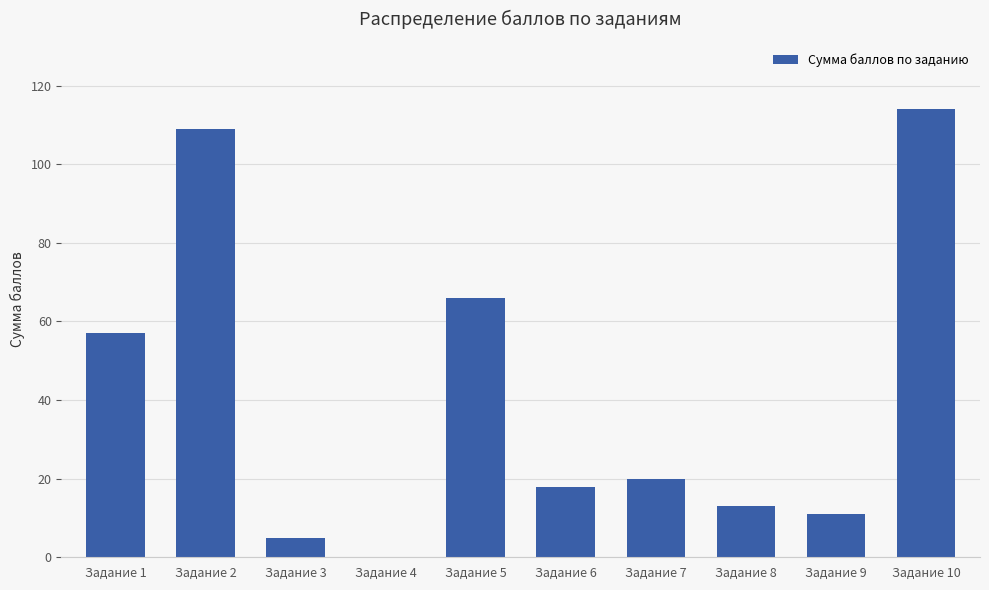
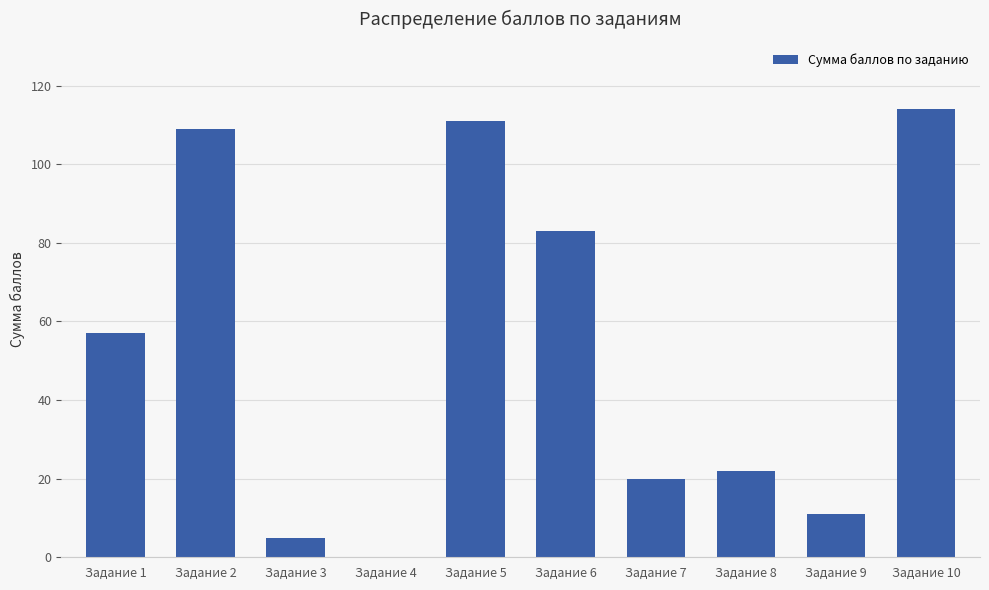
  {
    "Задание 1": 57,
    "Задание 2": 109,
    "Задание 3": 5,
    "Задание 4": 0,
-   "Задание 5": 66,
-   "Задание 6": 18,
+   "Задание 5": 111,
+   "Задание 6": 83,
    "Задание 7": 20,
-   "Задание 8": 13,
+   "Задание 8": 22,
    "Задание 9": 11,
    "Задание 10": 114
  }
